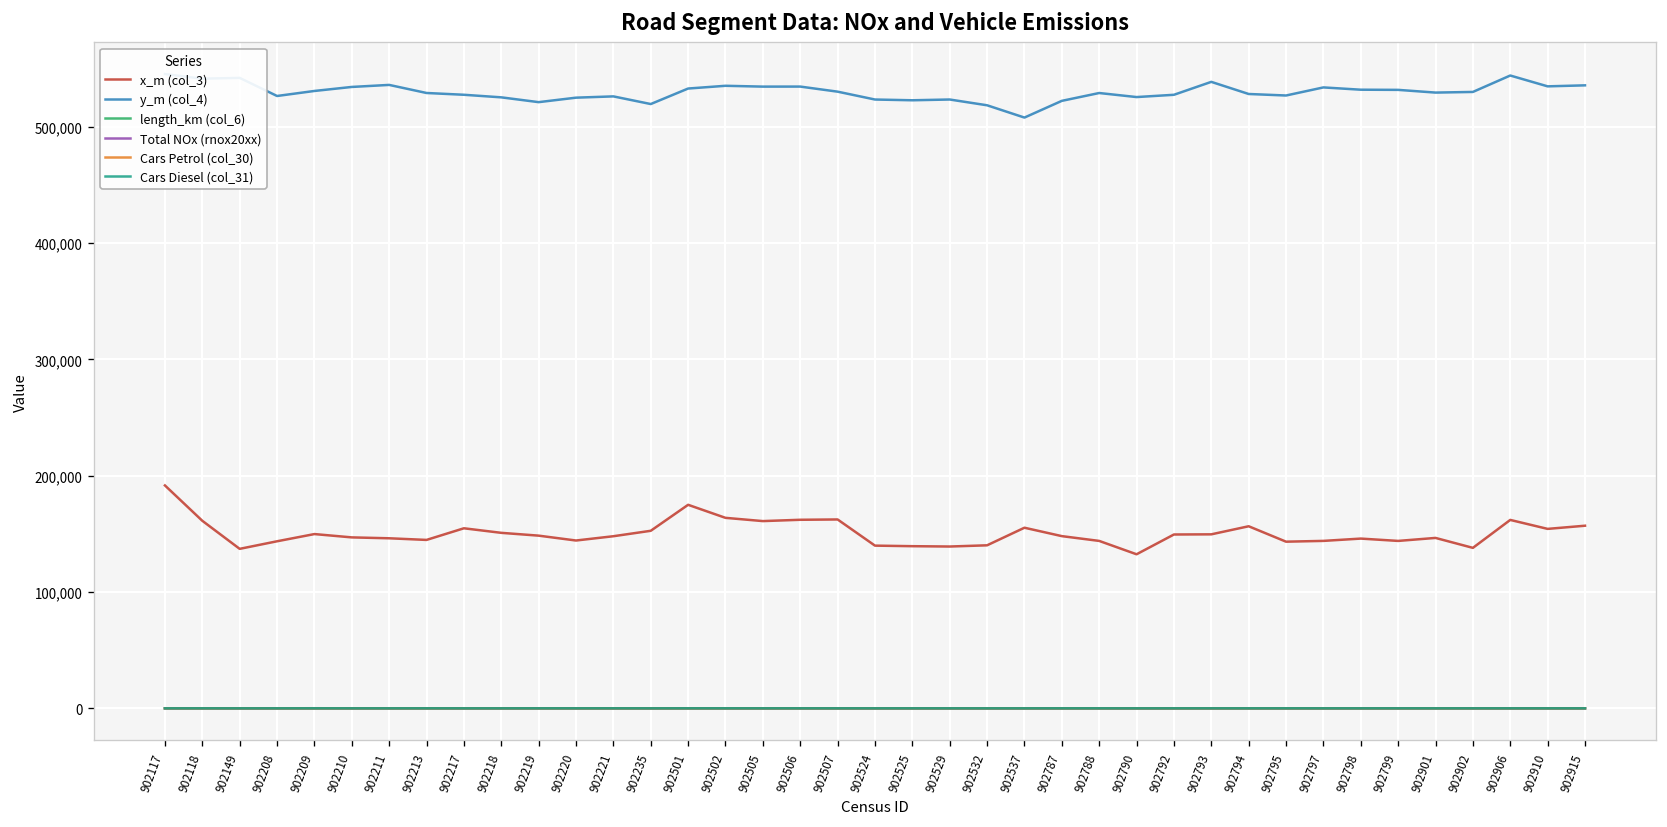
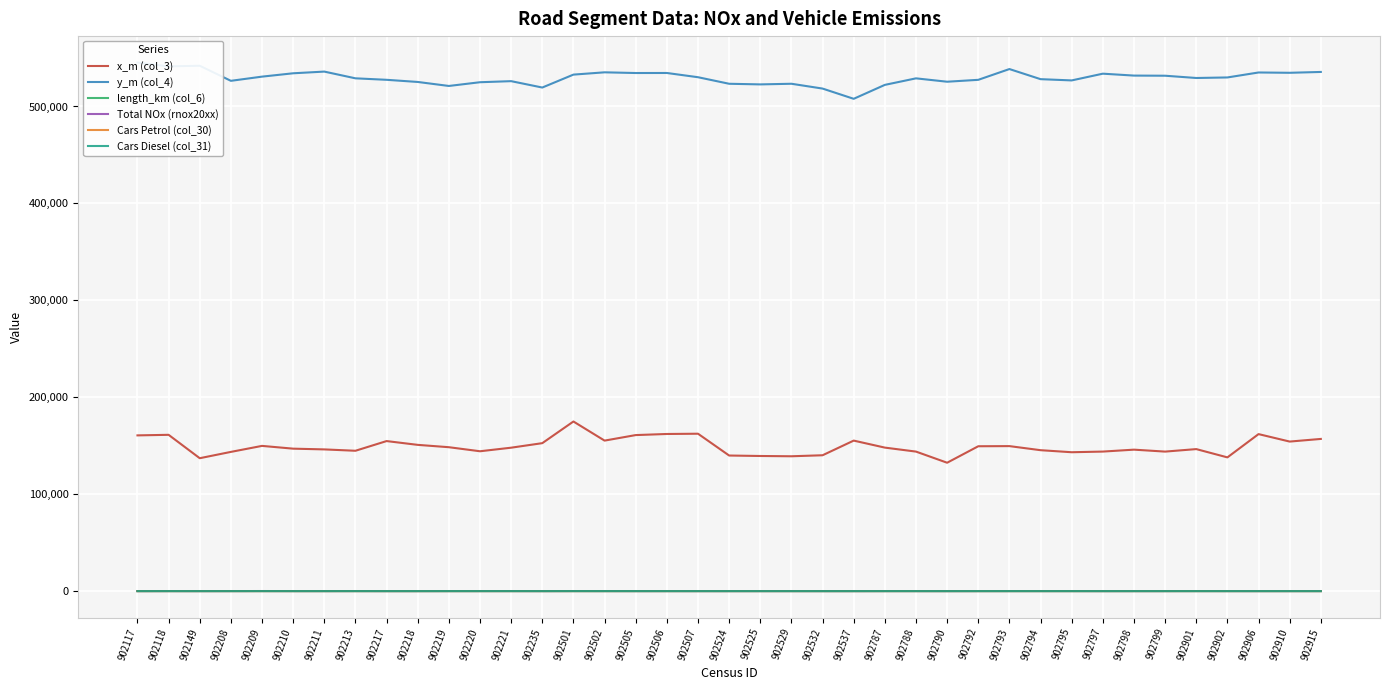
  {
    "x_m (col_3)": {
-     "902117": "190,000",
+     "902117": "160,000",
      "902118": "160,000",
      "902149": "140,000",
      "902208": "140,000",
      "902209": "150,000",
      "902210": "150,000",
      "902211": "150,000",
      "902213": "140,000",
      "902217": "150,000",
      "902218": "150,000",
      "902219": "150,000",
      "902220": "140,000",
      "902221": "150,000",
      "902235": "150,000",
      "902501": "170,000",
-     "902502": "164,000",
+     "902502": "155,000",
      "902505": "160,000",
      "902506": "160,000",
      "902507": "160,000",
      "902524": "140,000",
      "902525": "140,000",
      "902529": "140,000",
      "902532": "140,000",
      "902537": "160,000",
      "902787": "150,000",
      "902788": "140,000",
      "902790": "130,000",
      "902792": "150,000",
      "902793": "150,000",
-     "902794": "160,000",
+     "902794": "150,000",
      "902795": "140,000",
      "902797": "140,000",
      "902798": "150,000",
      "902799": "140,000",
      "902901": "150,000",
      "902902": "140,000",
      "902906": "160,000",
      "902910": "150,000",
      "902915": "160,000"
    },
    "y_m (col_4)": {
      "902208": "530,000",
      "902209": "530,000",
      "902210": "530,000",
      "902211": "540,000",
      "902213": "530,000",
      "902217": "530,000",
      "902218": "530,000",
      "902219": "520,000",
      "902220": "530,000",
      "902221": "530,000",
      "902235": "520,000",
      "902501": "530,000",
      "902502": "540,000",
      "902505": "530,000",
      "902506": "530,000",
      "902507": "530,000",
      "902524": "520,000",
      "902525": "520,000",
      "902529": "520,000",
      "902532": "520,000",
      "902537": "510,000",
      "902787": "520,000",
      "902788": "530,000",
      "902790": "530,000",
      "902792": "530,000",
      "902793": "540,000",
      "902794": "530,000",
      "902795": "530,000",
      "902797": "530,000",
      "902798": "530,000",
      "902799": "530,000",
      "902901": "530,000",
      "902902": "530,000",
-     "902906": "544,000",
+     "902906": "535,000",
      "902910": "530,000",
      "902915": "540,000"
    },
    "Cars Diesel (col_31)": {
      "902117": "0",
      "902118": "0",
      "902149": "0",
      "902208": "0",
      "902209": "0",
      "902210": "0",
      "902211": "0",
      "902213": "0",
      "902217": "0",
      "902218": "0",
      "902219": "0",
      "902220": "0",
      "902221": "0",
      "902235": "0",
      "902501": "0",
      "902502": "0",
      "902505": "0",
      "902506": "0",
      "902507": "0",
      "902524": "0",
      "902525": "0",
      "902529": "0",
      "902532": "0",
      "902537": "0",
      "902787": "0",
      "902788": "0",
      "902790": "0",
      "902792": "0",
      "902793": "0",
      "902794": "0",
      "902795": "0",
      "902797": "0",
      "902798": "0",
      "902799": "0",
      "902901": "0",
      "902902": "0",
      "902906": "0",
      "902910": "0",
      "902915": "0"
    }
  }
